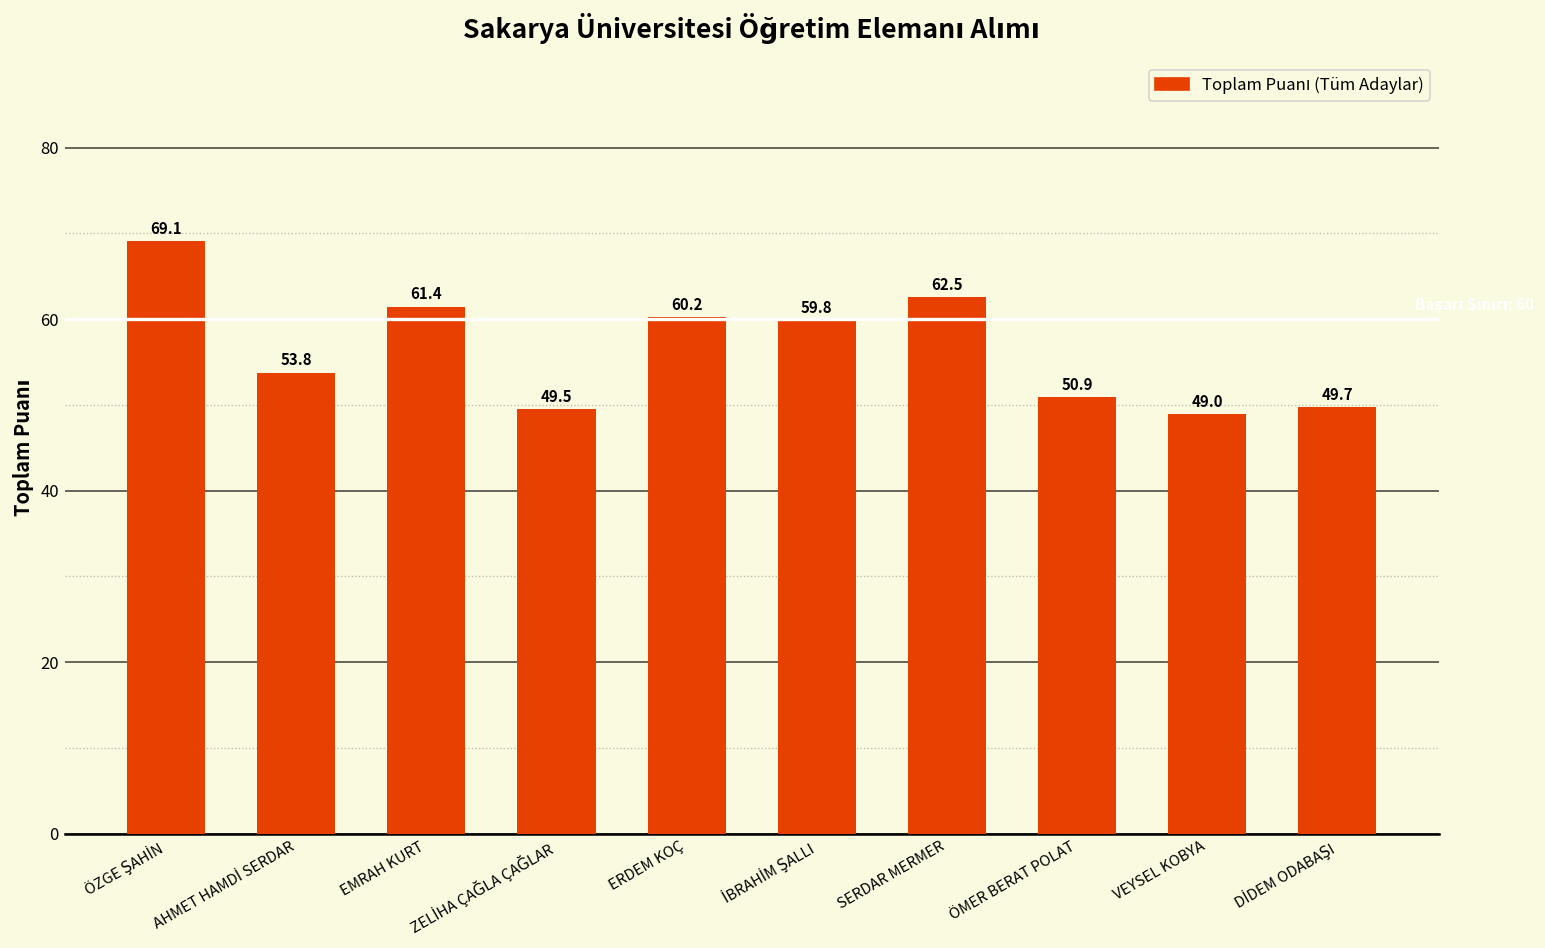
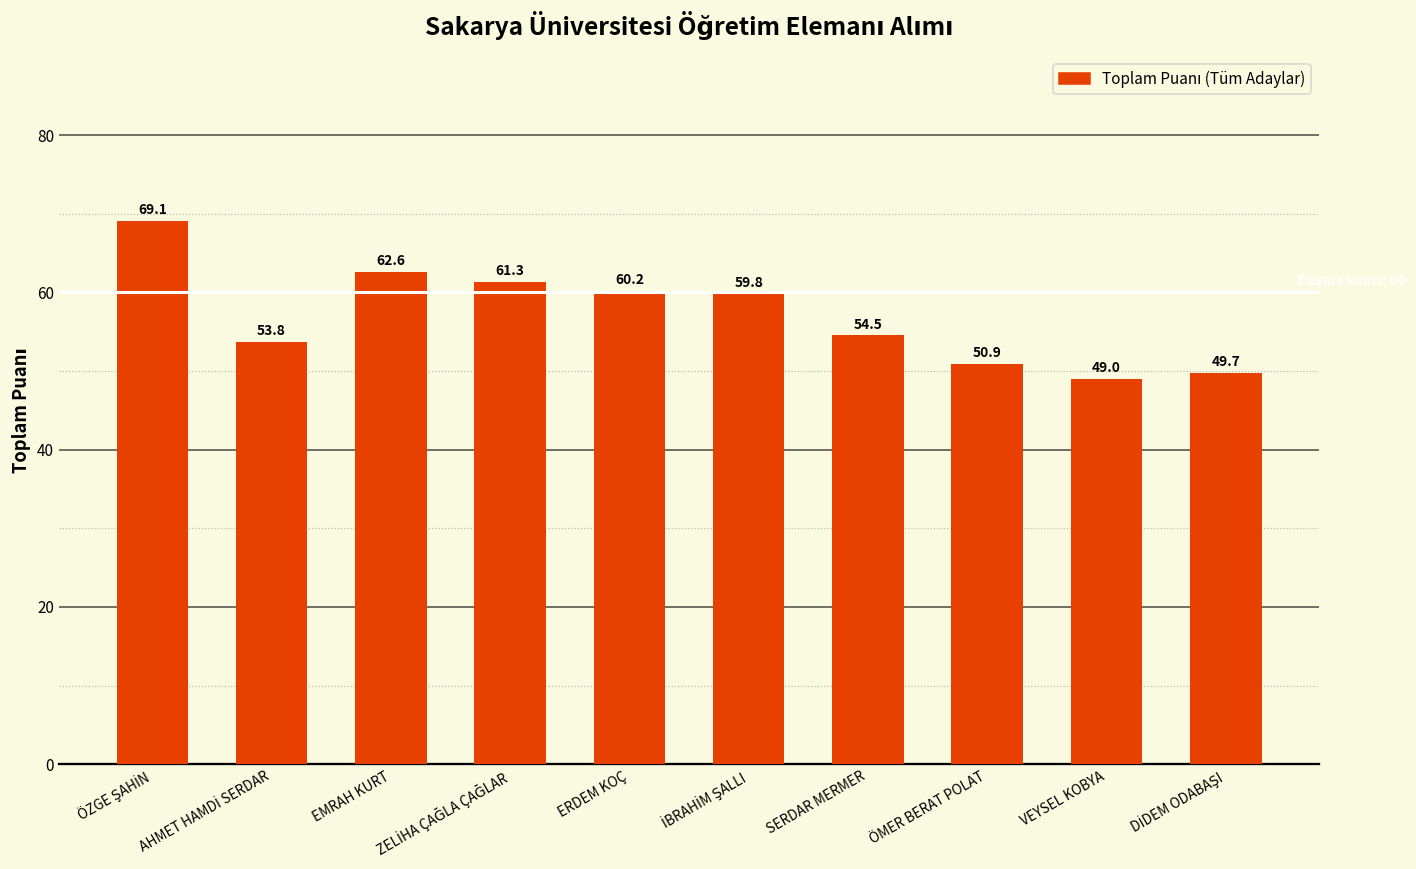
  {
    "ÖZGE ŞAHİN": 69.1,
    "AHMET HAMDİ SERDAR": 53.8,
-   "EMRAH KURT": 61.4,
-   "ZELİHA ÇAĞLA ÇAĞLAR": 49.5,
+   "EMRAH KURT": 62.6,
+   "ZELİHA ÇAĞLA ÇAĞLAR": 61.3,
    "ERDEM KOÇ": 60.2,
    "İBRAHİM ŞALLI": 59.8,
-   "SERDAR MERMER": 62.5,
+   "SERDAR MERMER": 54.5,
    "ÖMER BERAT POLAT": 50.9,
    "VEYSEL KOBYA": 49.0,
    "DİDEM ODABAŞI": 49.7
  }
